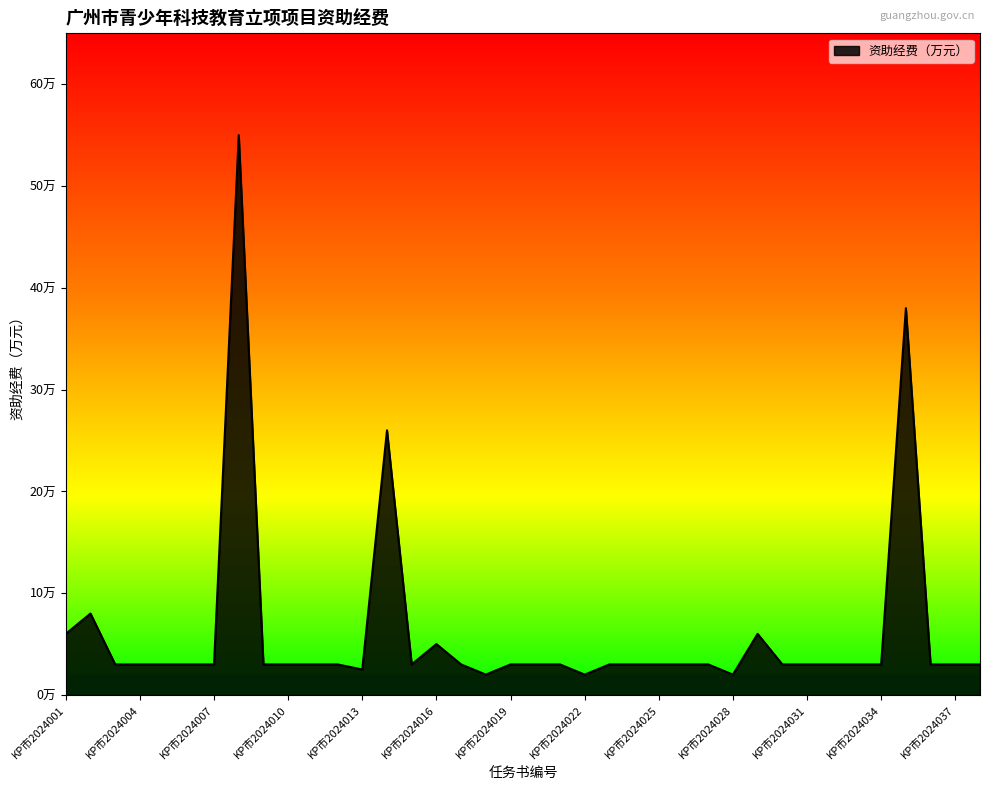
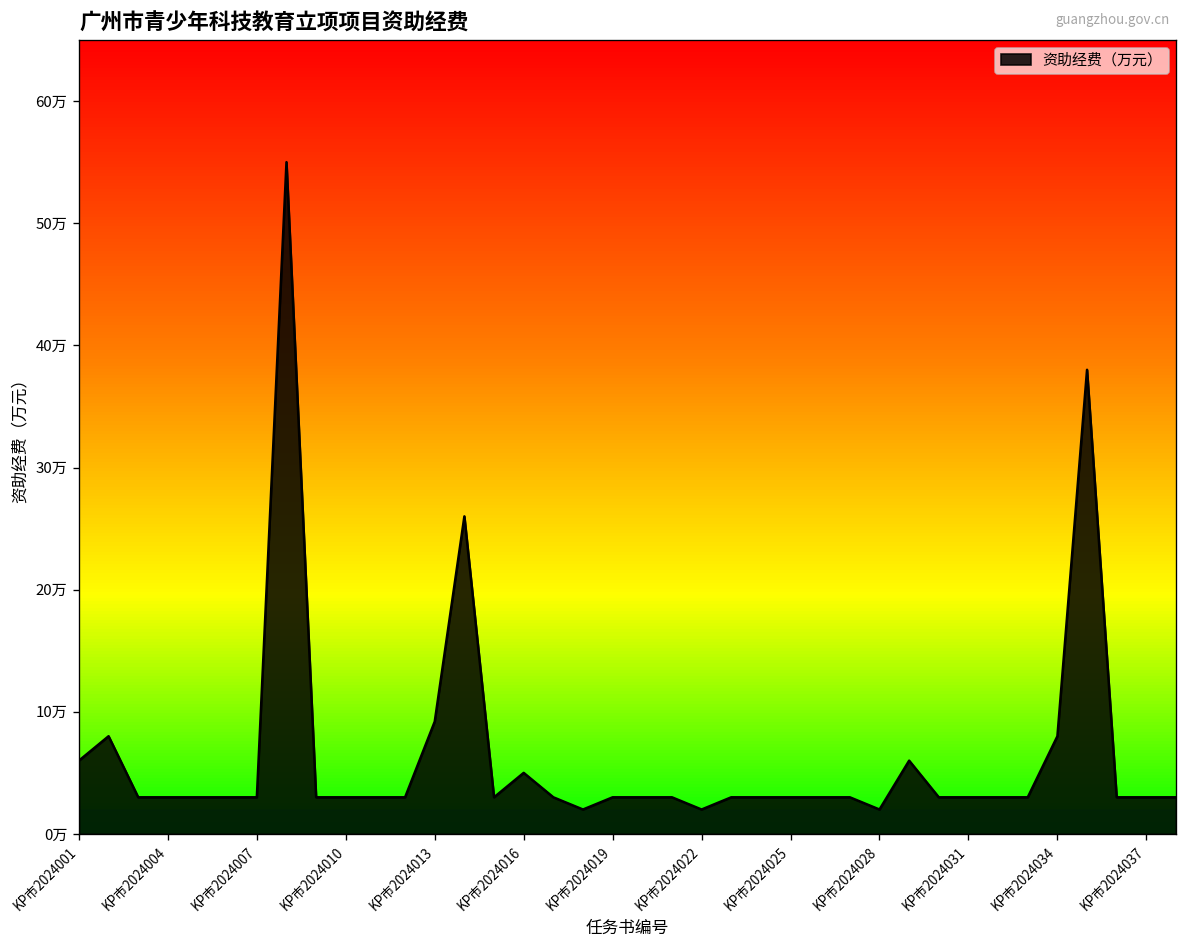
  {
    "KP市2024001": "6.0万",
    "KP市2024004": "3.0万",
    "KP市2024007": "3.0万",
    "KP市2024010": "3.0万",
-   "KP市2024013": "2.5万",
+   "KP市2024013": "9.2万",
    "KP市2024016": "5.0万",
    "KP市2024019": "3.0万",
    "KP市2024022": "2.0万",
    "KP市2024025": "3.0万",
    "KP市2024028": "2.0万",
    "KP市2024031": "3.0万",
-   "KP市2024034": "3万",
+   "KP市2024034": "8万",
    "KP市2024037": "3.0万"
  }
